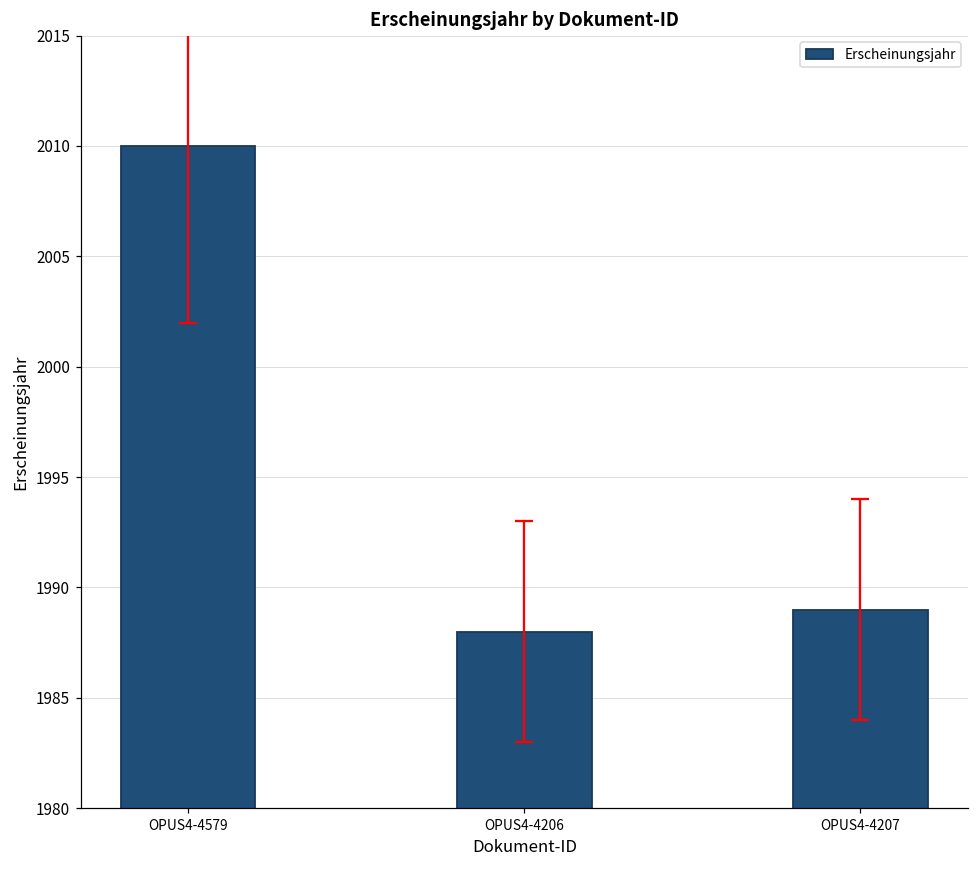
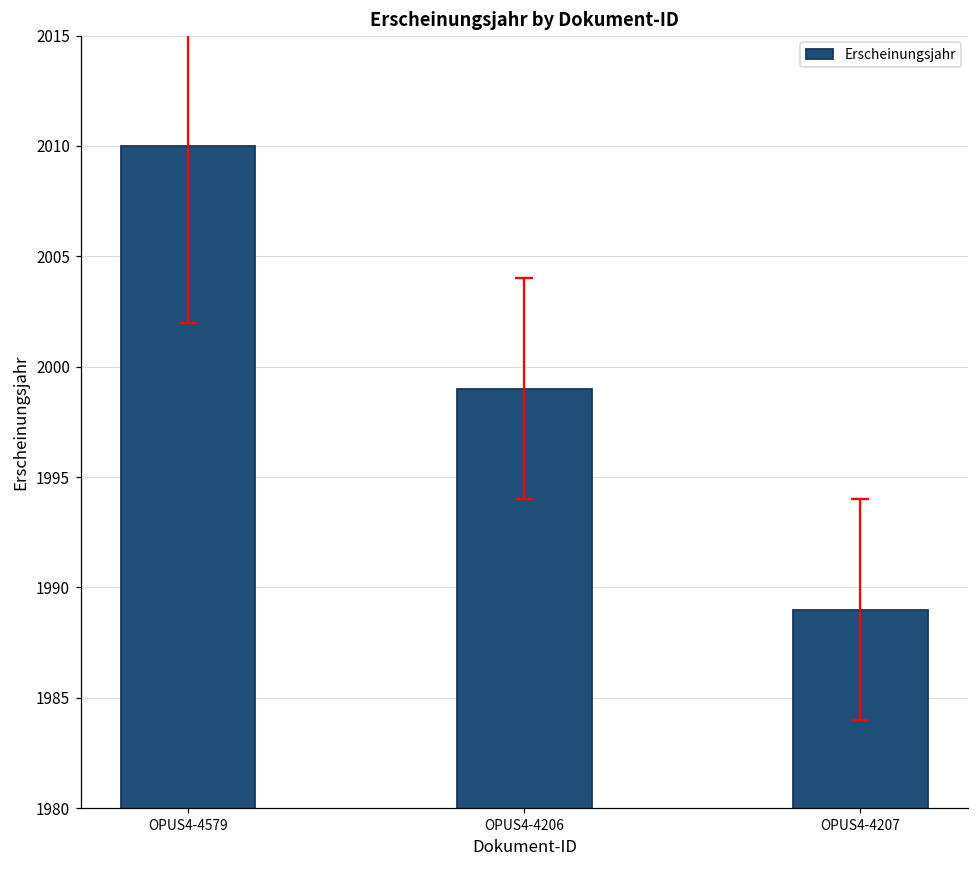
  {
    "Erscheinungsjahr": {
      "OPUS4-4579": 2010,
-     "OPUS4-4206": 1988,
+     "OPUS4-4206": 1999,
      "OPUS4-4207": 1989
    }
  }
